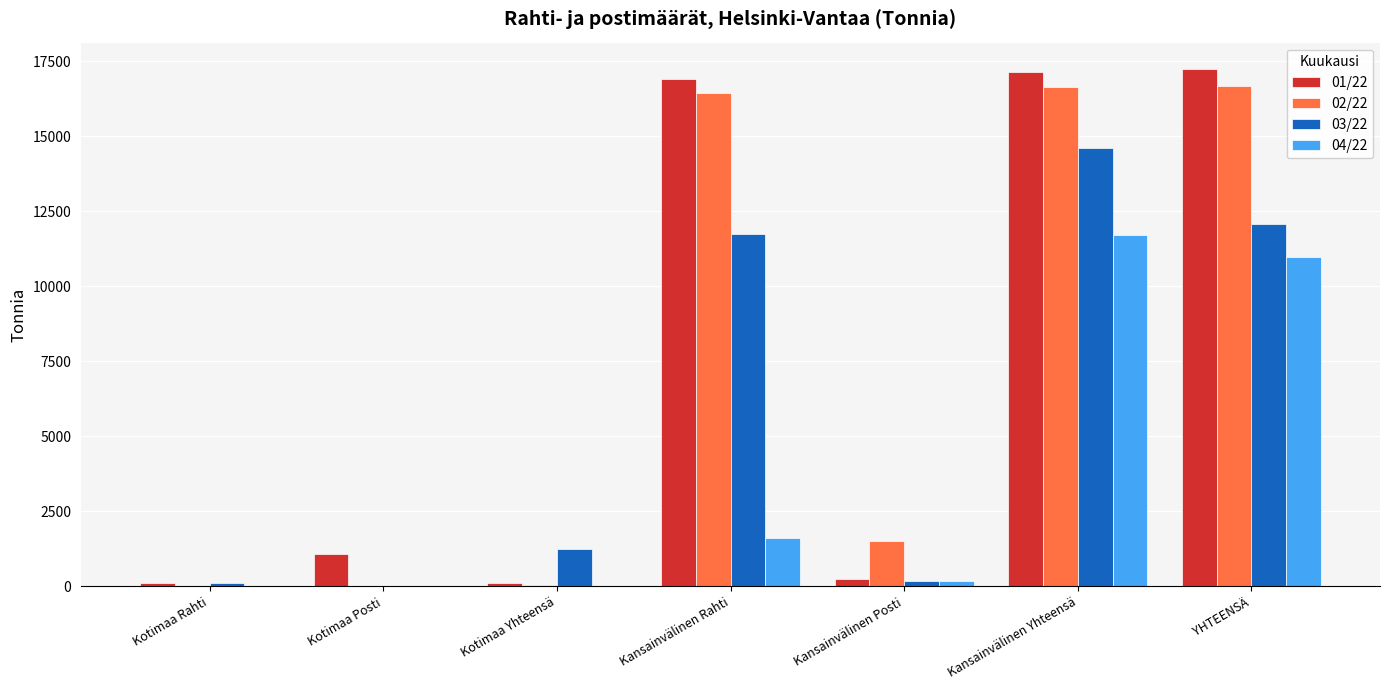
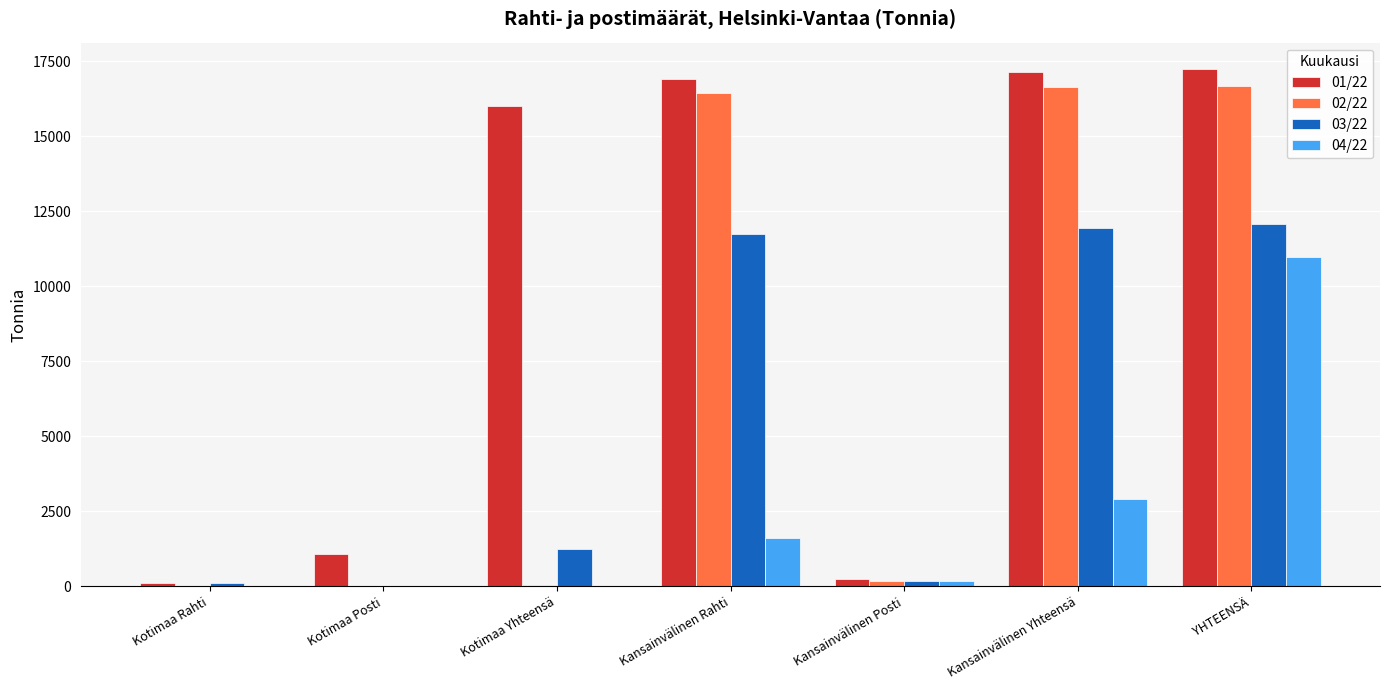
  {
    "01/22": {
      "Kotimaa Rahti": 100,
      "Kotimaa Posti": 1100,
-     "Kotimaa Yhteensä": 100,
+     "Kotimaa Yhteensä": 16000,
      "Kansainvälinen Rahti": 16900,
      "Kansainvälinen Posti": 200,
      "Kansainvälinen Yhteensä": 17100,
      "YHTEENSÄ": 17200
    },
    "02/22": {
      "Kansainvälinen Rahti": 16400,
-     "Kansainvälinen Posti": 1500,
+     "Kansainvälinen Posti": 200,
      "Kansainvälinen Yhteensä": 16600,
      "YHTEENSÄ": 16700
    },
    "03/22": {
      "Kotimaa Rahti": 100,
      "Kotimaa Yhteensä": 1200,
      "Kansainvälinen Rahti": 11800,
      "Kansainvälinen Posti": 200,
-     "Kansainvälinen Yhteensä": 14600,
+     "Kansainvälinen Yhteensä": 11900,
      "YHTEENSÄ": 12100
    },
    "04/22": {
      "Kansainvälinen Rahti": 1600,
      "Kansainvälinen Posti": 200,
-     "Kansainvälinen Yhteensä": 11700,
+     "Kansainvälinen Yhteensä": 2900,
      "YHTEENSÄ": 11000
    }
  }
